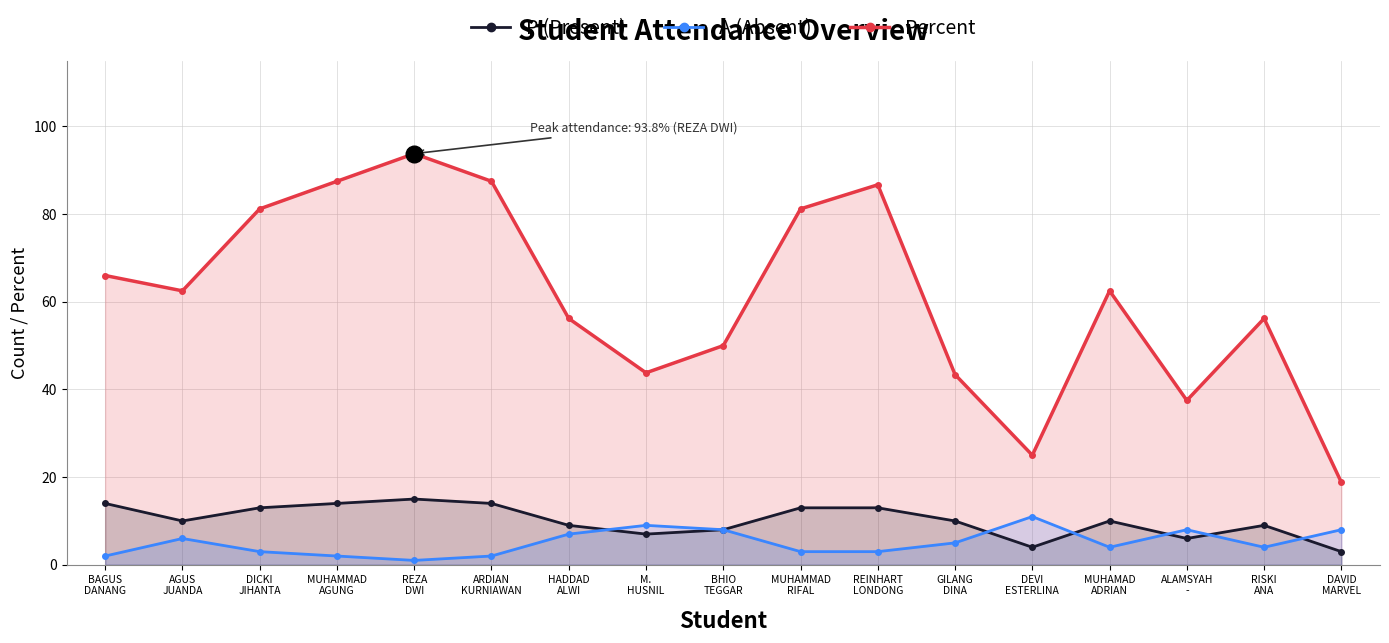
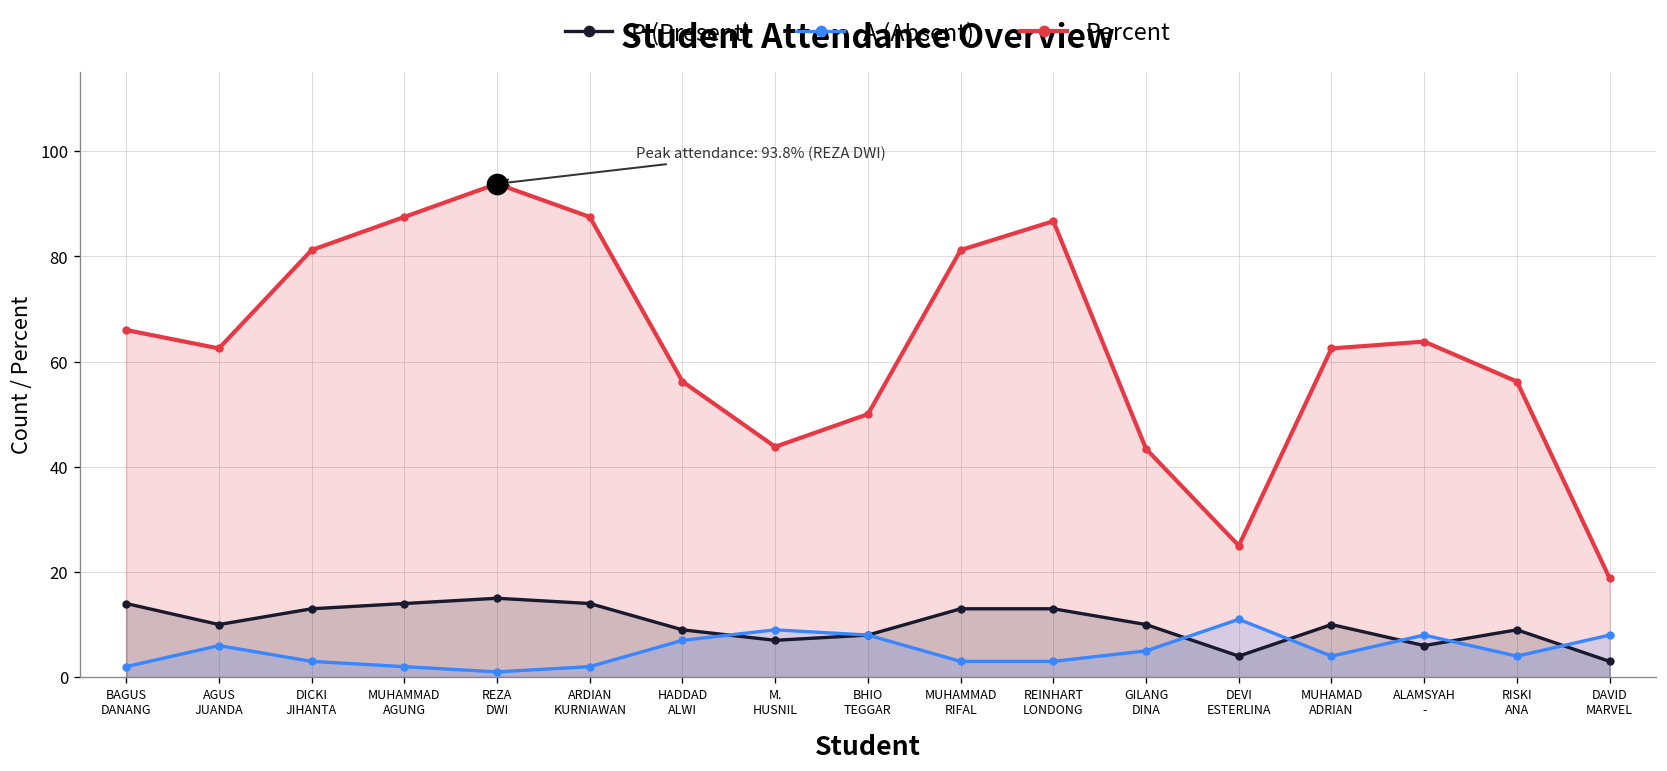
  {
    "Percent": {
      "BAGUS DANANG": 66,
      "AGUS JUANDA": 63,
      "DICKI JIHANTA": 81,
      "MUHAMMAD AGUNG": 88,
      "ARDIAN KURNIAWAN": 88,
      "HADDAD ALWI": 56,
      "M. HUSNIL": 44,
      "BHIO TEGGAR": 50,
      "MUHAMMAD RIFAL": 81,
      "REINHART LONDONG": 87,
      "GILANG DINA": 43,
      "DEVI ESTERLINA": 25,
      "MUHAMAD ADRIAN": 63,
-     "ALAMSYAH -": 38,
+     "ALAMSYAH -": 64,
      "RISKI ANA": 56,
      "DAVID MARVEL": 19
    }
  }
